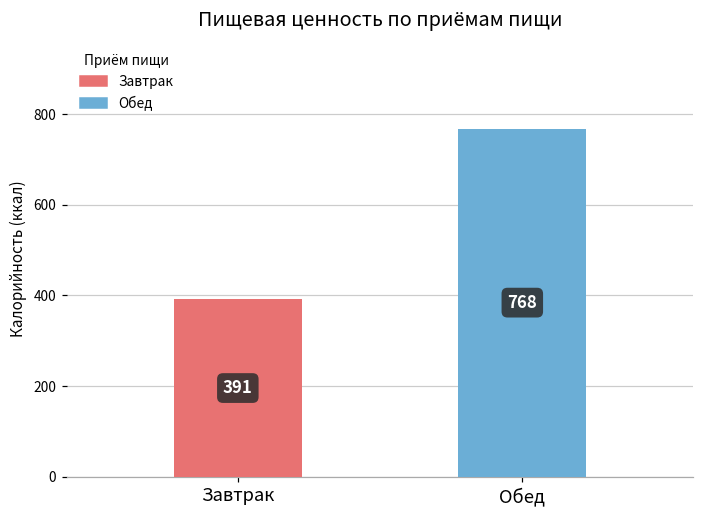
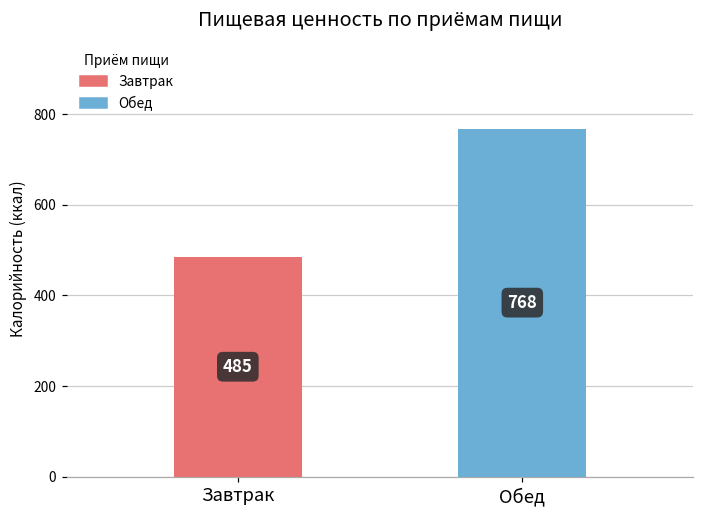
  {
-   "Завтрак": 391
+   "Завтрак": 485
  }
